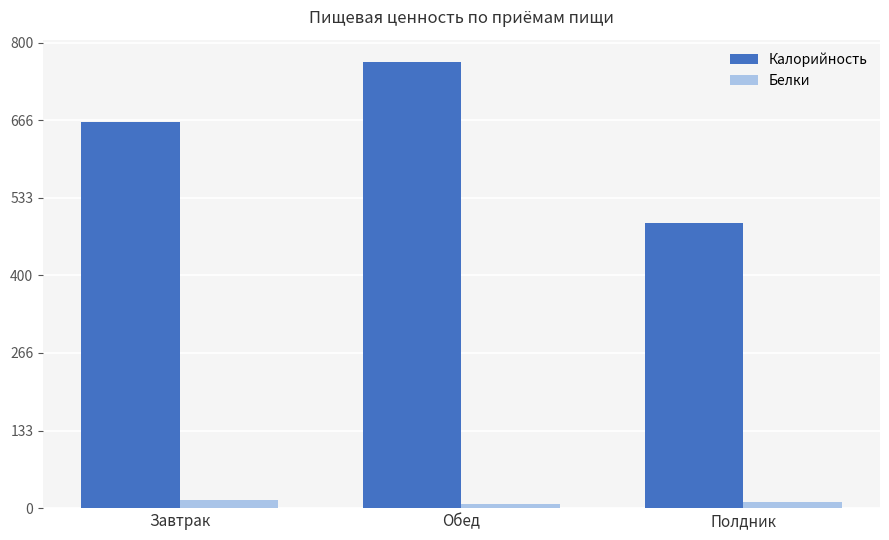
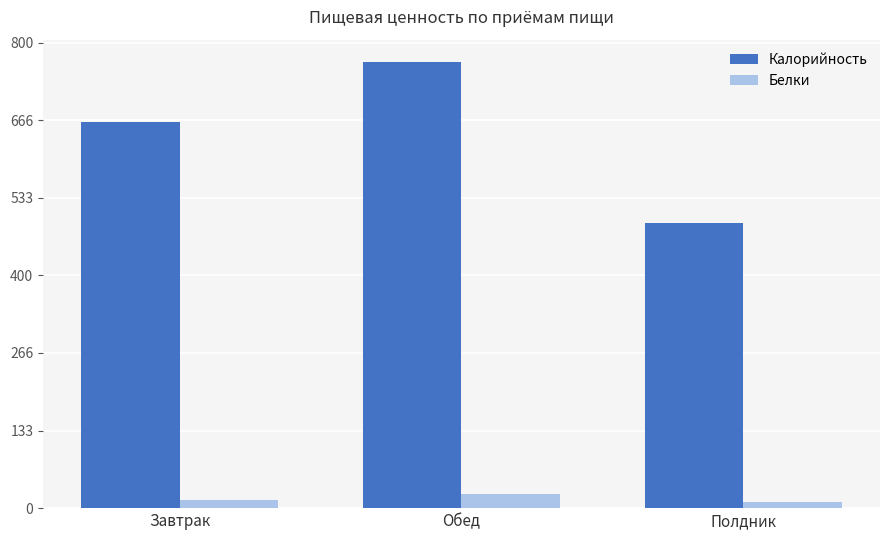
  {
    "Калорийность": {
      "Завтрак": 660,
      "Обед": 770,
      "Полдник": 490
    },
    "Белки": {
      "Завтрак": 10,
-     "Обед": 10,
+     "Обед": 20,
      "Полдник": 10
    }
  }
